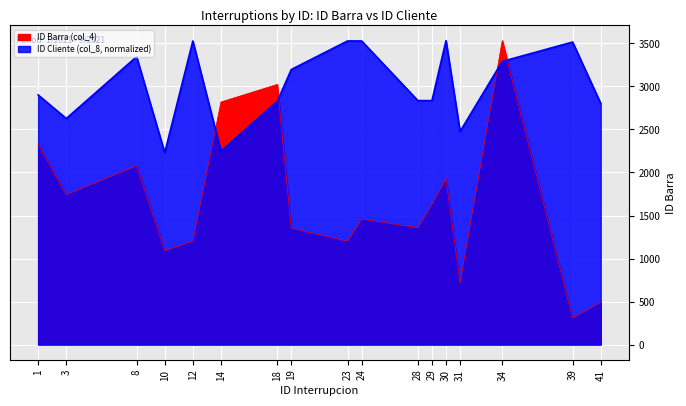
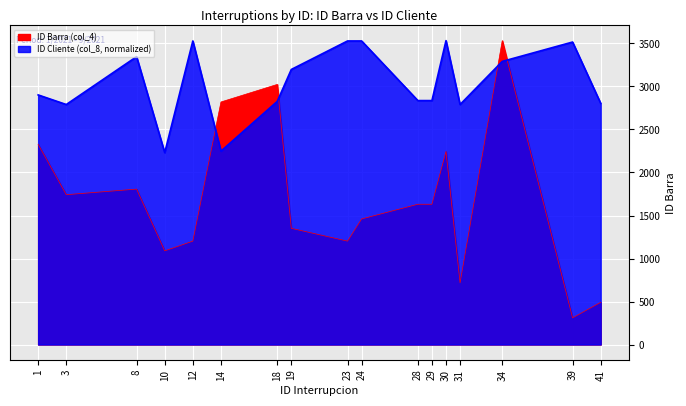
  {
    "ID Barra (col_4)": {
      "1": 2300,
      "3": 1700,
-     "8": 2100,
+     "8": 1800,
      "10": 1100,
      "12": 1200,
      "14": 2800,
      "18": 3000,
      "19": 1400,
      "23": 1200,
      "24": 1500,
-     "28": 1400,
+     "28": 1600,
      "29": 1600,
-     "30": 1900,
+     "30": 2200,
      "31": 700,
      "34": 3500,
      "39": 300,
      "41": 500
    },
    "ID Cliente (col_8, normalized)": {
      "1": 2900,
-     "3": 2600,
+     "3": 2800,
      "10": 2200,
      "12": 3500,
      "14": 2200,
      "18": 2800,
      "19": 3200,
      "23": 3500,
      "24": 3500,
      "28": 2800,
      "29": 2800,
      "30": 3500,
-     "31": 2500,
+     "31": 2800,
      "34": 3300,
      "39": 3500,
      "41": 2800
    }
  }
